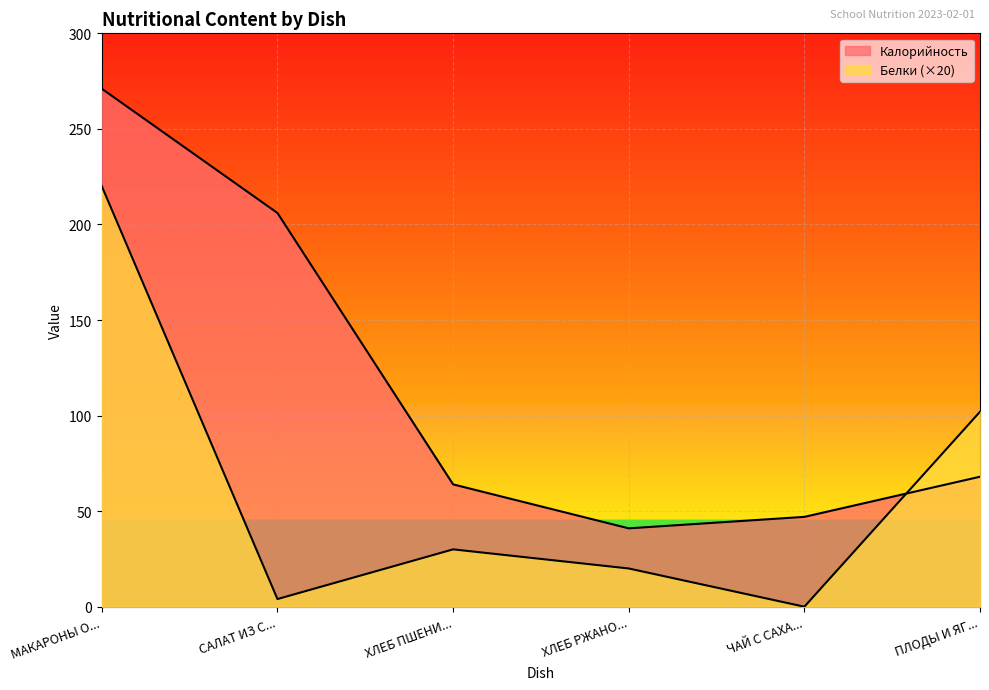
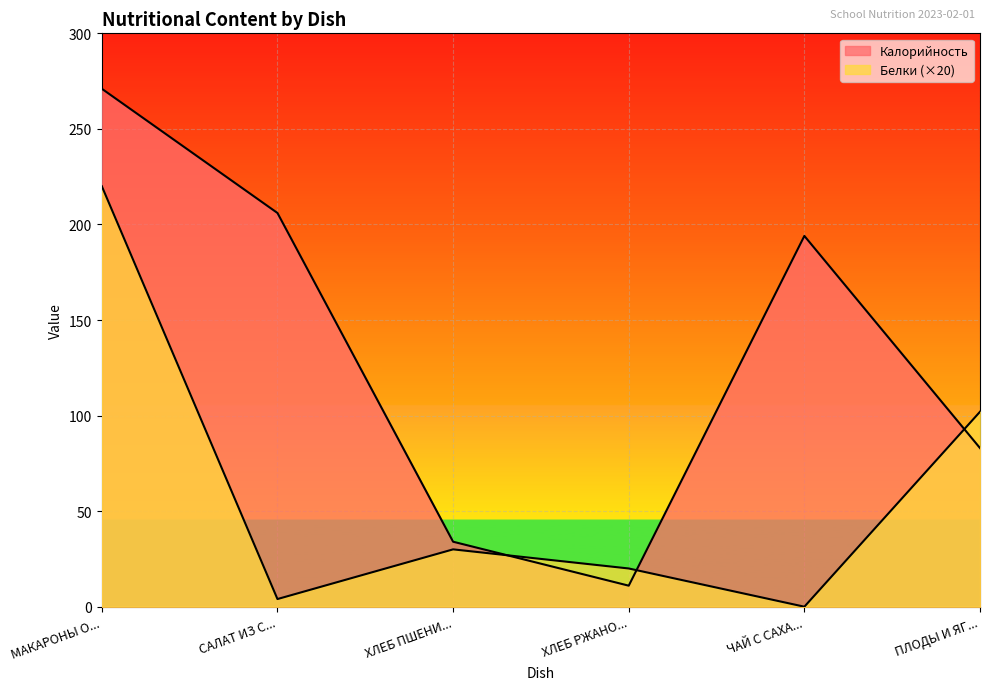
  {
    "Калорийность": {
      "МАКАРОНЫ О...": 271,
      "САЛАТ ИЗ С...": 206,
-     "ХЛЕБ ПШЕНИ...": 64,
-     "ХЛЕБ РЖАНО...": 41,
-     "ЧАЙ С САХА...": 47,
-     "ПЛОДЫ И ЯГ...": 68
+     "ХЛЕБ ПШЕНИ...": 34,
+     "ХЛЕБ РЖАНО...": 11,
+     "ЧАЙ С САХА...": 194,
+     "ПЛОДЫ И ЯГ...": 83
    },
    "Белки (×20)": {
      "МАКАРОНЫ О...": 220,
      "САЛАТ ИЗ С...": 4,
      "ХЛЕБ ПШЕНИ...": 30,
      "ХЛЕБ РЖАНО...": 20,
      "ЧАЙ С САХА...": 0,
      "ПЛОДЫ И ЯГ...": 102
    }
  }
